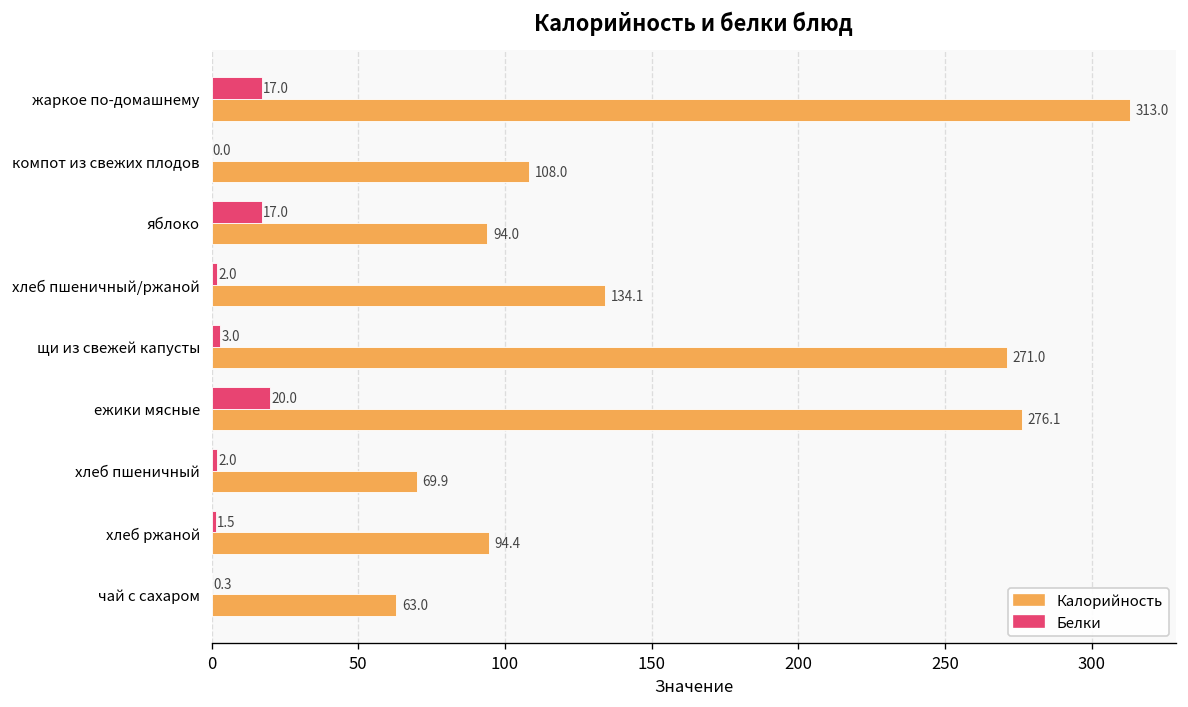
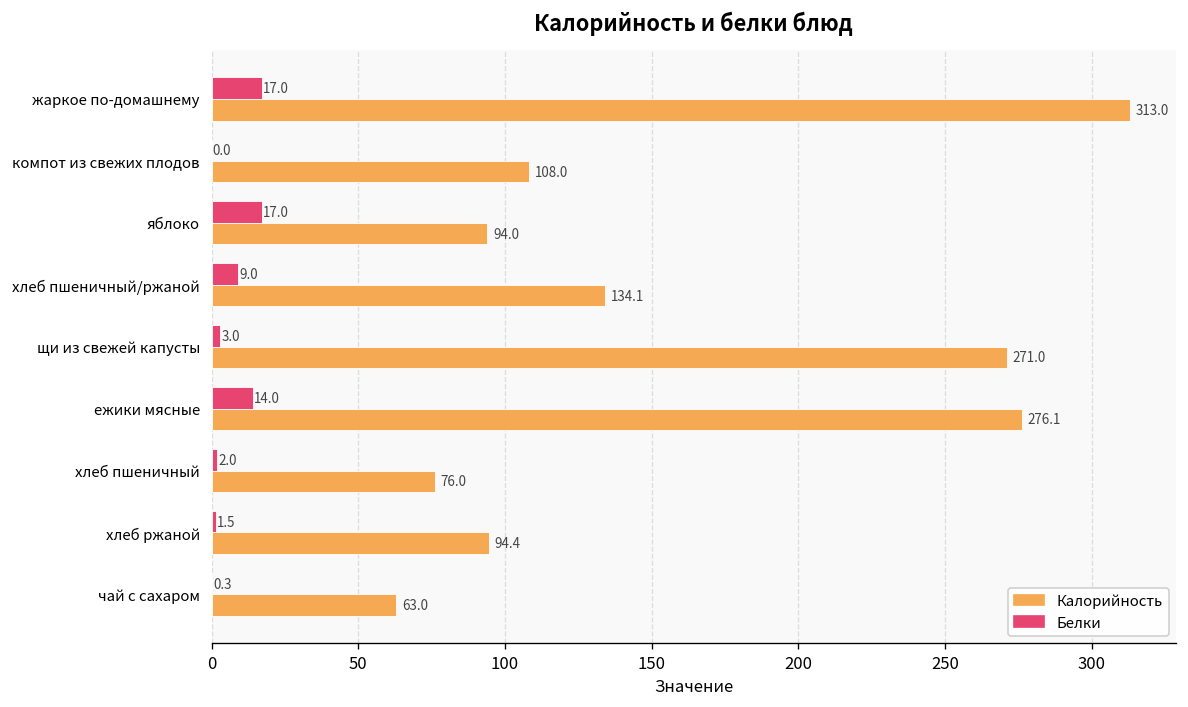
  {
    "Калорийность": {
      "жаркое по-домашнему": 313.0,
      "компот из свежих плодов": 108.0,
      "яблоко": 94.0,
      "хлеб пшеничный/ржаной": 134.1,
      "щи из свежей капусты": 271.0,
      "ежики мясные": 276.1,
-     "хлеб пшеничный": 69.9,
+     "хлеб пшеничный": 76.0,
      "хлеб ржаной": 94.4,
      "чай с сахаром": 63.0
    },
    "Белки": {
      "жаркое по-домашнему": 17.0,
      "компот из свежих плодов": 0.0,
      "яблоко": 17.0,
-     "хлеб пшеничный/ржаной": 2.0,
+     "хлеб пшеничный/ржаной": 9.0,
      "щи из свежей капусты": 3.0,
-     "ежики мясные": 20.0,
+     "ежики мясные": 14.0,
      "хлеб пшеничный": 2.0,
      "хлеб ржаной": 1.5,
      "чай с сахаром": 0.3
    }
  }
